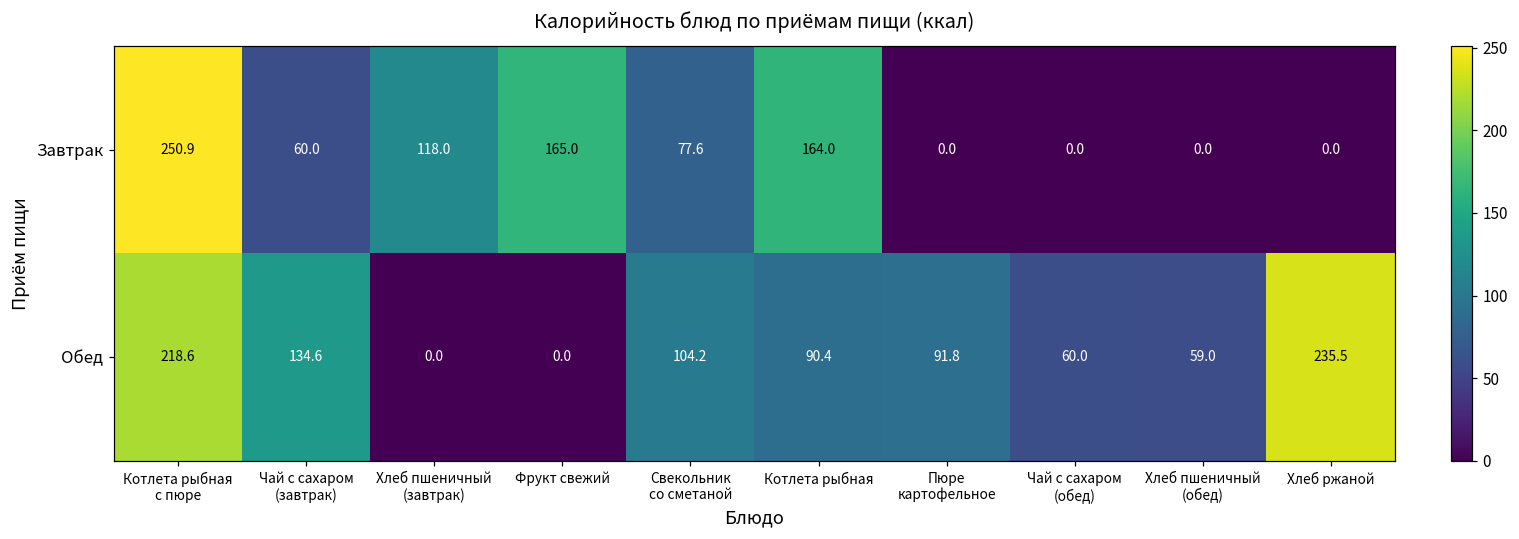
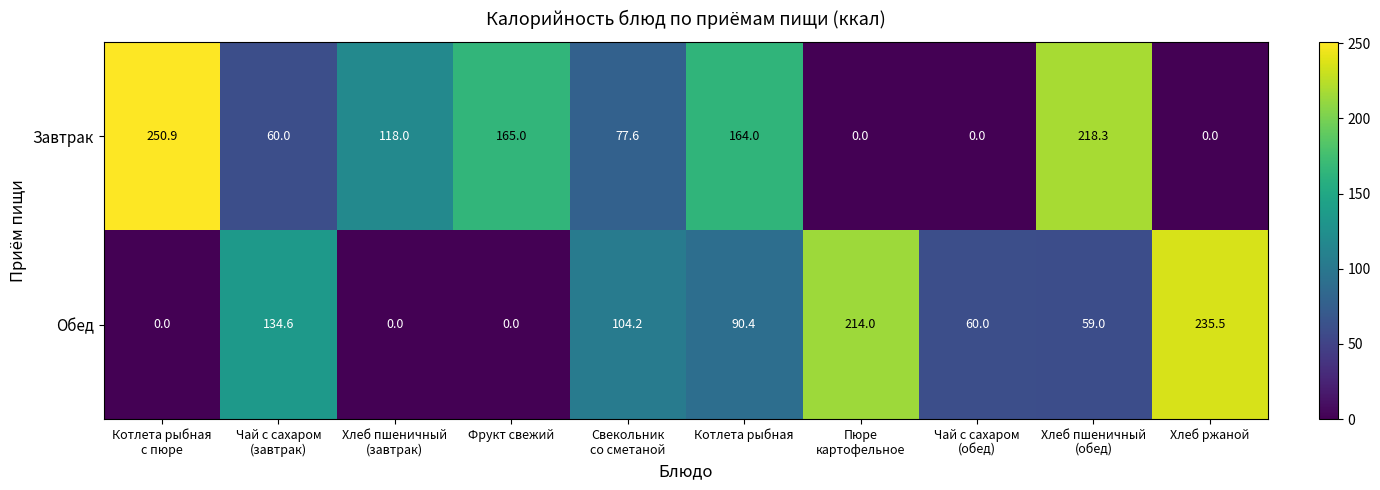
  {
    "Завтрак": {
      "Котлета рыбная с пюре": 250.9,
      "Чай с сахаром (завтрак)": 60.0,
      "Хлеб пшеничный (завтрак)": 118.0,
      "Фрукт свежий": 165.0,
      "Свекольник со сметаной": 77.6,
      "Котлета рыбная": 164.0,
      "Пюре картофельное": 0.0,
      "Чай с сахаром (обед)": 0.0,
-     "Хлеб пшеничный (обед)": 0.0,
+     "Хлеб пшеничный (обед)": 218.3,
      "Хлеб ржаной": 0.0
    },
    "Обед": {
-     "Котлета рыбная с пюре": 218.6,
+     "Котлета рыбная с пюре": 0.0,
      "Чай с сахаром (завтрак)": 134.6,
      "Хлеб пшеничный (завтрак)": 0.0,
      "Фрукт свежий": 0.0,
      "Свекольник со сметаной": 104.2,
      "Котлета рыбная": 90.4,
-     "Пюре картофельное": 91.8,
+     "Пюре картофельное": 214.0,
      "Чай с сахаром (обед)": 60.0,
      "Хлеб пшеничный (обед)": 59.0,
      "Хлеб ржаной": 235.5
    }
  }
